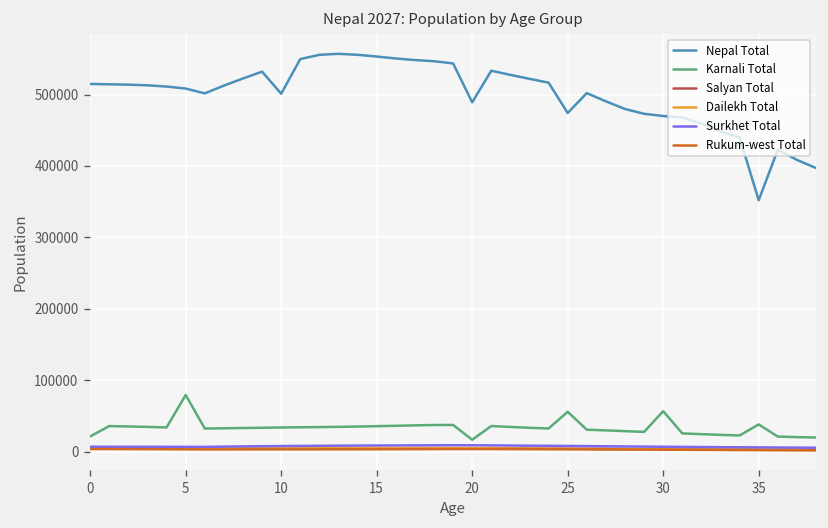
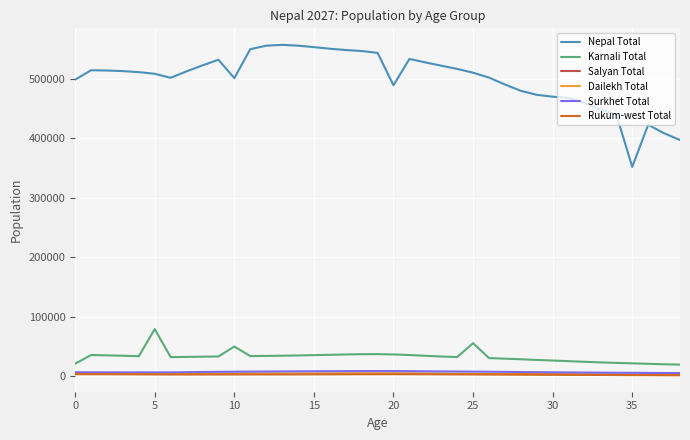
  {
    "Nepal Total": {
-     "0": 510000,
+     "0": 500000,
      "5": 510000,
      "10": 500000,
      "15": 550000,
      "20": 490000,
-     "25": 470000,
+     "25": 510000,
      "30": 470000,
      "35": 350000
    },
    "Karnali Total": {
      "0": 20000,
      "5": 80000,
-     "10": 30000,
+     "10": 50000,
      "15": 40000,
-     "20": 20000,
+     "20": 40000,
      "25": 60000,
-     "30": 60000,
-     "35": 40000
+     "30": 30000,
+     "35": 20000
    }
  }
